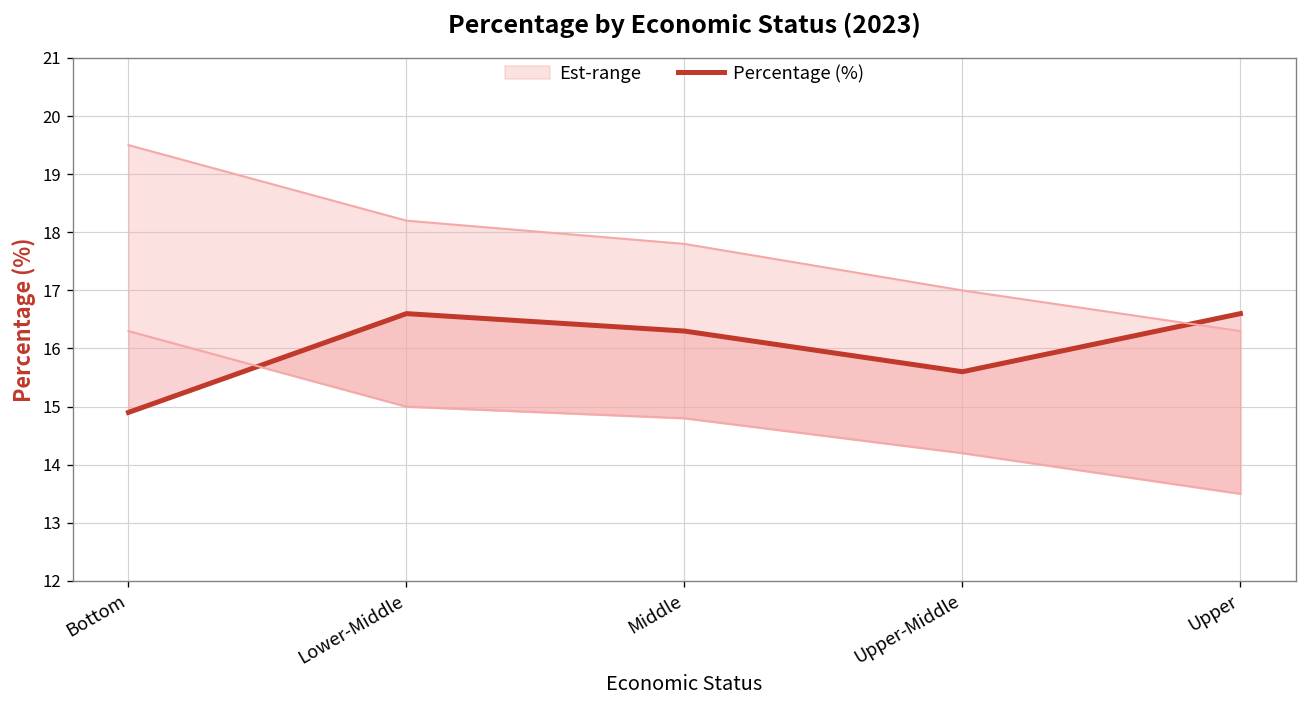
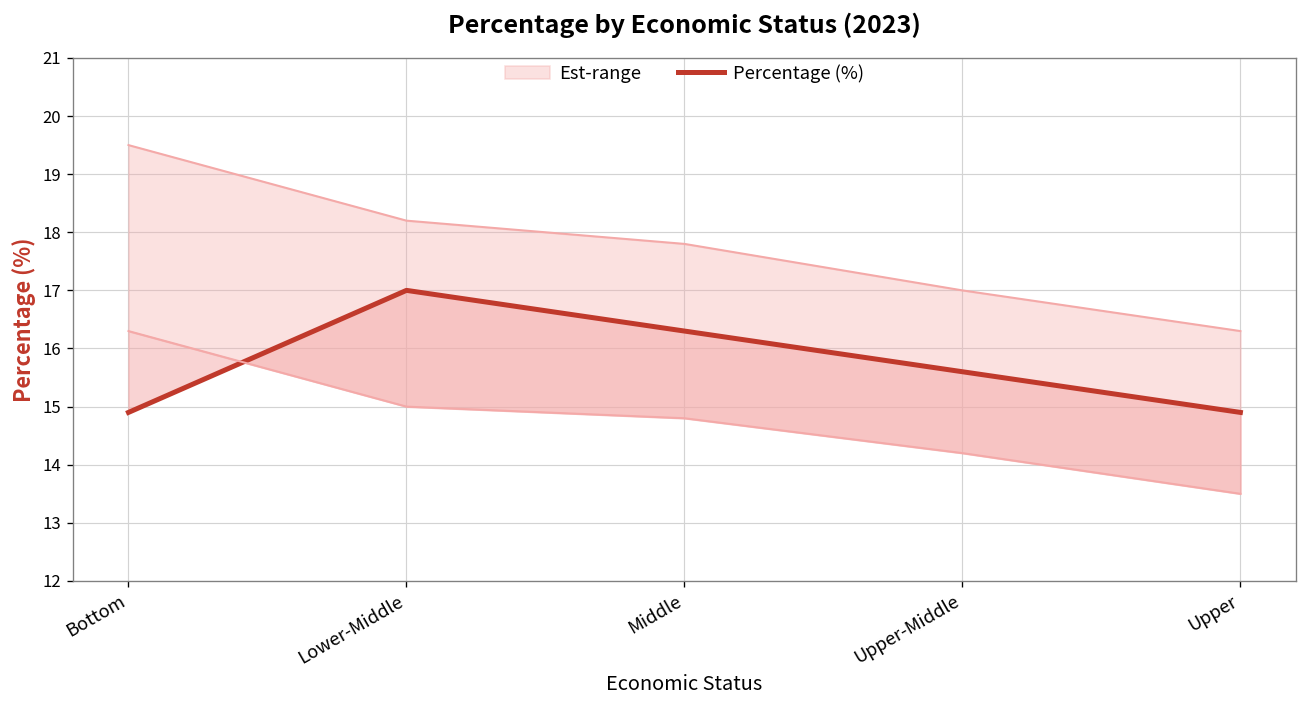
  {
    "Percentage (%)": {
      "Bottom": 14.9,
-     "Lower-Middle": 16.6,
-     "Upper": 16.6
+     "Lower-Middle": 17.0,
+     "Upper": 14.9
    }
  }
